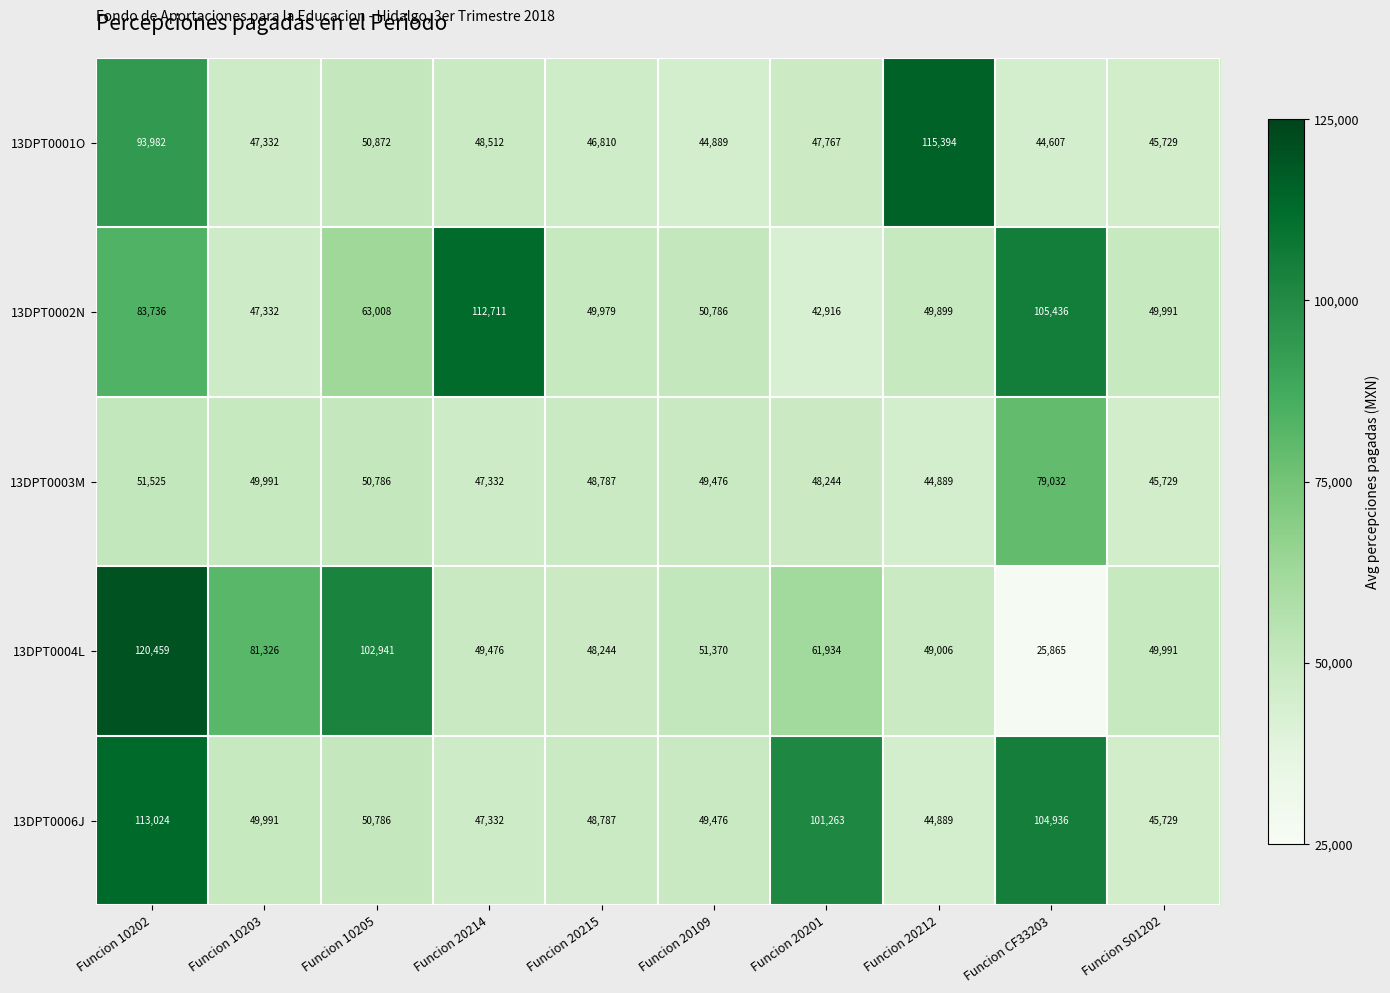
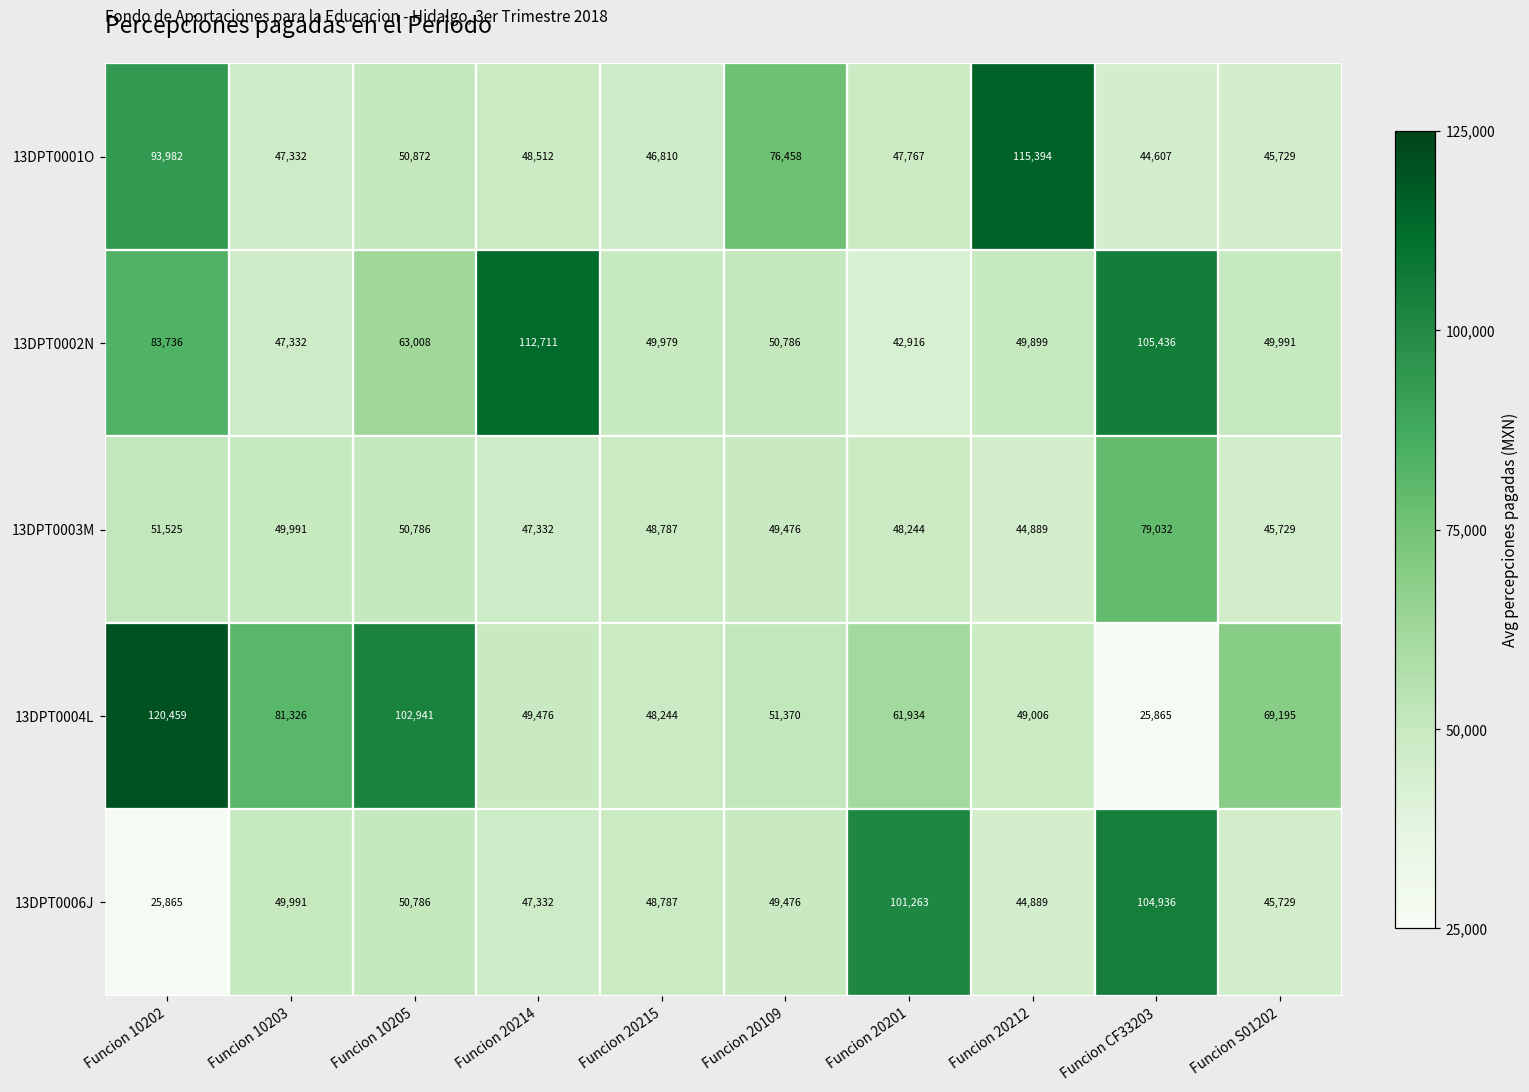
  {
    "13DPT0001O": {
      "Funcion 10202": "93,982",
      "Funcion 10203": "47,332",
      "Funcion 10205": "50,872",
      "Funcion 20214": "48,512",
      "Funcion 20215": "46,810",
-     "Funcion 20109": "44,889",
+     "Funcion 20109": "76,458",
      "Funcion 20201": "47,767",
      "Funcion 20212": "115,394",
      "Funcion CF33203": "44,607",
      "Funcion S01202": "45,729"
    },
    "13DPT0002N": {
      "Funcion 10202": "83,736",
      "Funcion 10203": "47,332",
      "Funcion 10205": "63,008",
      "Funcion 20214": "112,711",
      "Funcion 20215": "49,979",
      "Funcion 20109": "50,786",
      "Funcion 20201": "42,916",
      "Funcion 20212": "49,899",
      "Funcion CF33203": "105,436",
      "Funcion S01202": "49,991"
    },
    "13DPT0003M": {
      "Funcion 10202": "51,525",
      "Funcion 10203": "49,991",
      "Funcion 10205": "50,786",
      "Funcion 20214": "47,332",
      "Funcion 20215": "48,787",
      "Funcion 20109": "49,476",
      "Funcion 20201": "48,244",
      "Funcion 20212": "44,889",
      "Funcion CF33203": "79,032",
      "Funcion S01202": "45,729"
    },
    "13DPT0004L": {
      "Funcion 10202": "120,459",
      "Funcion 10203": "81,326",
      "Funcion 10205": "102,941",
      "Funcion 20214": "49,476",
      "Funcion 20215": "48,244",
      "Funcion 20109": "51,370",
      "Funcion 20201": "61,934",
      "Funcion 20212": "49,006",
      "Funcion CF33203": "25,865",
-     "Funcion S01202": "49,991"
+     "Funcion S01202": "69,195"
    },
    "13DPT0006J": {
-     "Funcion 10202": "113,024",
+     "Funcion 10202": "25,865",
      "Funcion 10203": "49,991",
      "Funcion 10205": "50,786",
      "Funcion 20214": "47,332",
      "Funcion 20215": "48,787",
      "Funcion 20109": "49,476",
      "Funcion 20201": "101,263",
      "Funcion 20212": "44,889",
      "Funcion CF33203": "104,936",
      "Funcion S01202": "45,729"
    }
  }
